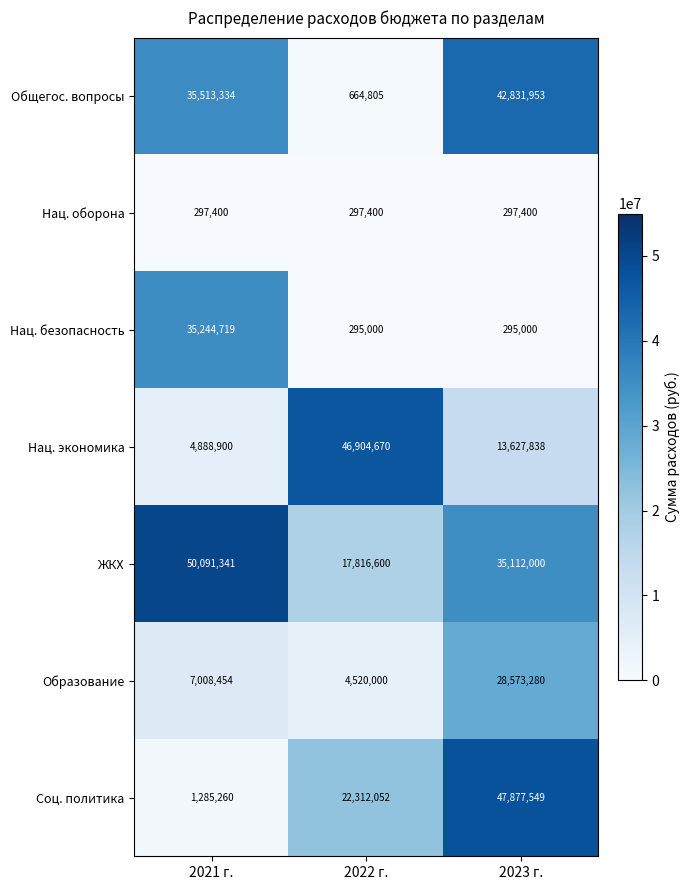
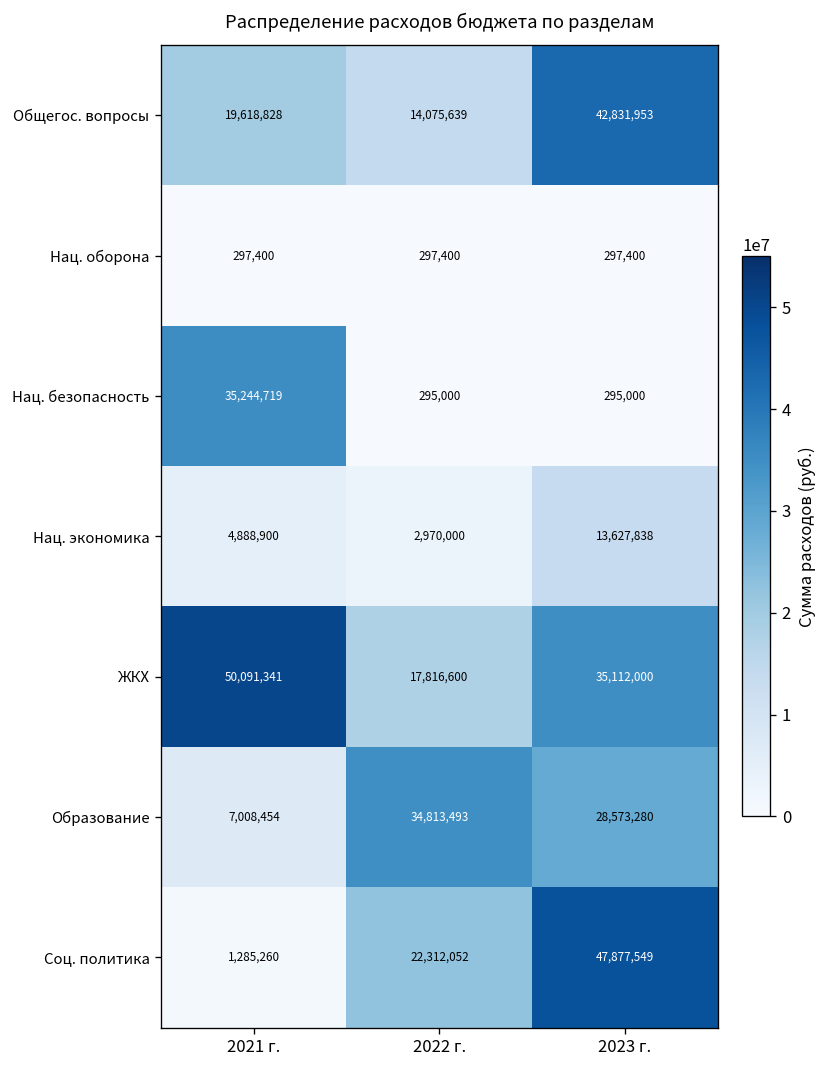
  {
    "Общегос. вопросы": {
-     "2021 г.": "35,513,334",
-     "2022 г.": "664,805",
+     "2021 г.": "19,618,828",
+     "2022 г.": "14,075,639",
      "2023 г.": "42,831,953"
    },
    "Нац. оборона": {
      "2021 г.": "297,400",
      "2022 г.": "297,400",
      "2023 г.": "297,400"
    },
    "Нац. безопасность": {
      "2021 г.": "35,244,719",
      "2022 г.": "295,000",
      "2023 г.": "295,000"
    },
    "Нац. экономика": {
      "2021 г.": "4,888,900",
-     "2022 г.": "46,904,670",
+     "2022 г.": "2,970,000",
      "2023 г.": "13,627,838"
    },
    "ЖКХ": {
      "2021 г.": "50,091,341",
      "2022 г.": "17,816,600",
      "2023 г.": "35,112,000"
    },
    "Образование": {
      "2021 г.": "7,008,454",
-     "2022 г.": "4,520,000",
+     "2022 г.": "34,813,493",
      "2023 г.": "28,573,280"
    },
    "Соц. политика": {
      "2021 г.": "1,285,260",
      "2022 г.": "22,312,052",
      "2023 г.": "47,877,549"
    }
  }
